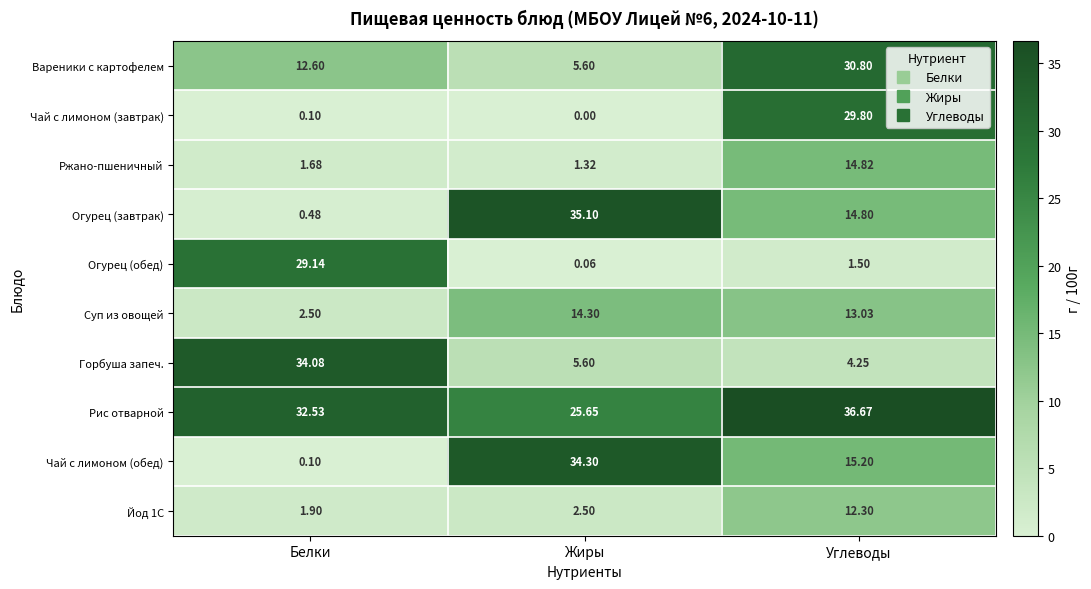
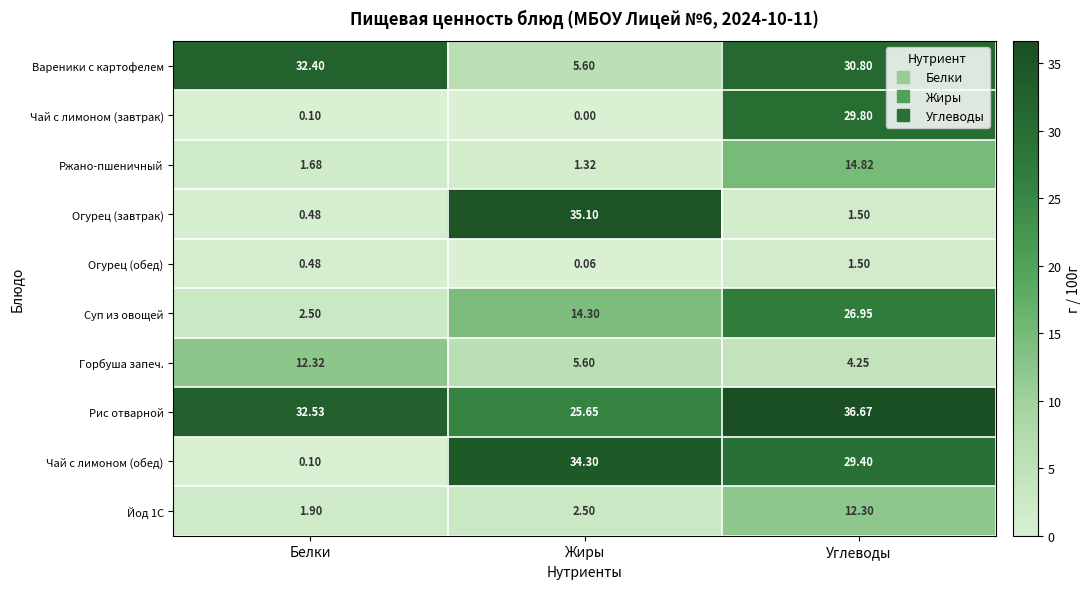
  {
    "Вареники с картофелем": {
-     "Белки": 12.60,
+     "Белки": 32.40,
      "Жиры": 5.60,
      "Углеводы": 30.80
    },
    "Чай с лимоном (завтрак)": {
      "Белки": 0.10,
      "Жиры": 0.00,
      "Углеводы": 29.80
    },
    "Ржано-пшеничный": {
      "Белки": 1.68,
      "Жиры": 1.32,
      "Углеводы": 14.82
    },
    "Огурец (завтрак)": {
      "Белки": 0.48,
      "Жиры": 35.10,
-     "Углеводы": 14.80
+     "Углеводы": 1.50
    },
    "Огурец (обед)": {
-     "Белки": 29.14,
+     "Белки": 0.48,
      "Жиры": 0.06,
      "Углеводы": 1.50
    },
    "Суп из овощей": {
      "Белки": 2.50,
      "Жиры": 14.30,
-     "Углеводы": 13.03
+     "Углеводы": 26.95
    },
    "Горбуша запеч.": {
-     "Белки": 34.08,
+     "Белки": 12.32,
      "Жиры": 5.60,
      "Углеводы": 4.25
    },
    "Рис отварной": {
      "Белки": 32.53,
      "Жиры": 25.65,
      "Углеводы": 36.67
    },
    "Чай с лимоном (обед)": {
      "Белки": 0.10,
      "Жиры": 34.30,
-     "Углеводы": 15.20
+     "Углеводы": 29.40
    },
    "Йод 1С": {
      "Белки": 1.90,
      "Жиры": 2.50,
      "Углеводы": 12.30
    }
  }
